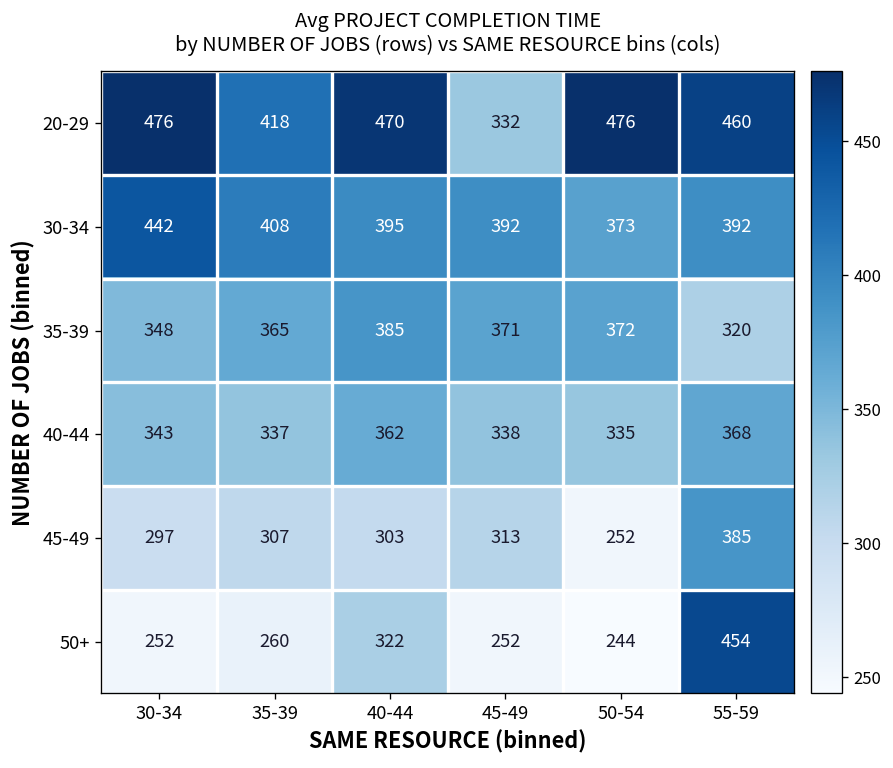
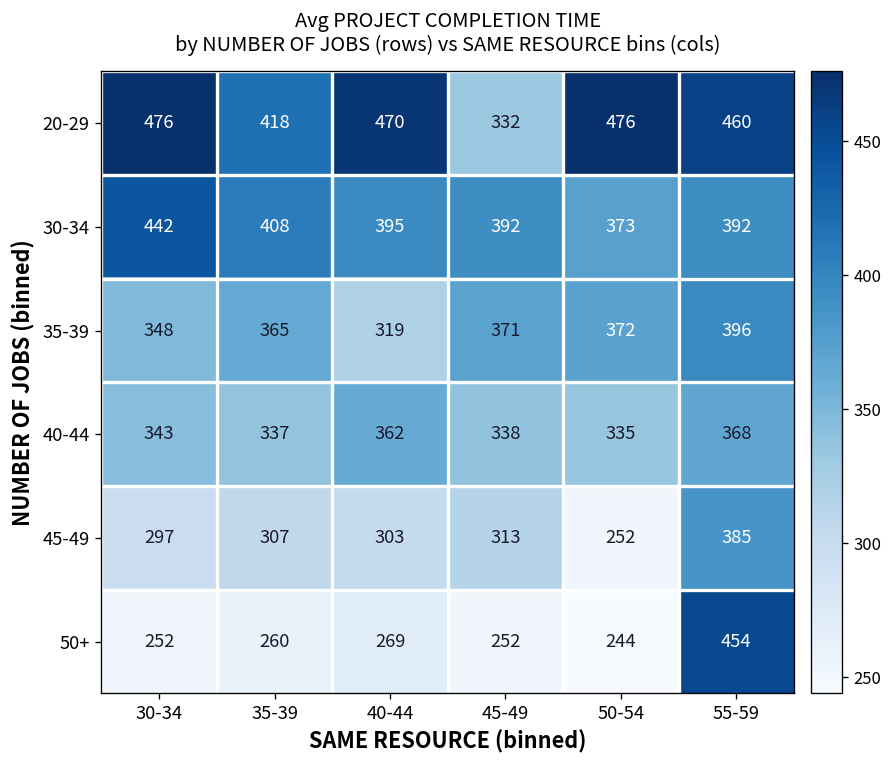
  {
    "20-29": {
      "30-34": 476,
      "35-39": 418,
      "40-44": 470,
      "45-49": 332,
      "50-54": 476,
      "55-59": 460
    },
    "30-34": {
      "30-34": 442,
      "35-39": 408,
      "40-44": 395,
      "45-49": 392,
      "50-54": 373,
      "55-59": 392
    },
    "35-39": {
      "30-34": 348,
      "35-39": 365,
-     "40-44": 385,
+     "40-44": 319,
      "45-49": 371,
      "50-54": 372,
-     "55-59": 320
+     "55-59": 396
    },
    "40-44": {
      "30-34": 343,
      "35-39": 337,
      "40-44": 362,
      "45-49": 338,
      "50-54": 335,
      "55-59": 368
    },
    "45-49": {
      "30-34": 297,
      "35-39": 307,
      "40-44": 303,
      "45-49": 313,
      "50-54": 252,
      "55-59": 385
    },
    "50+": {
      "30-34": 252,
      "35-39": 260,
-     "40-44": 322,
+     "40-44": 269,
      "45-49": 252,
      "50-54": 244,
      "55-59": 454
    }
  }
